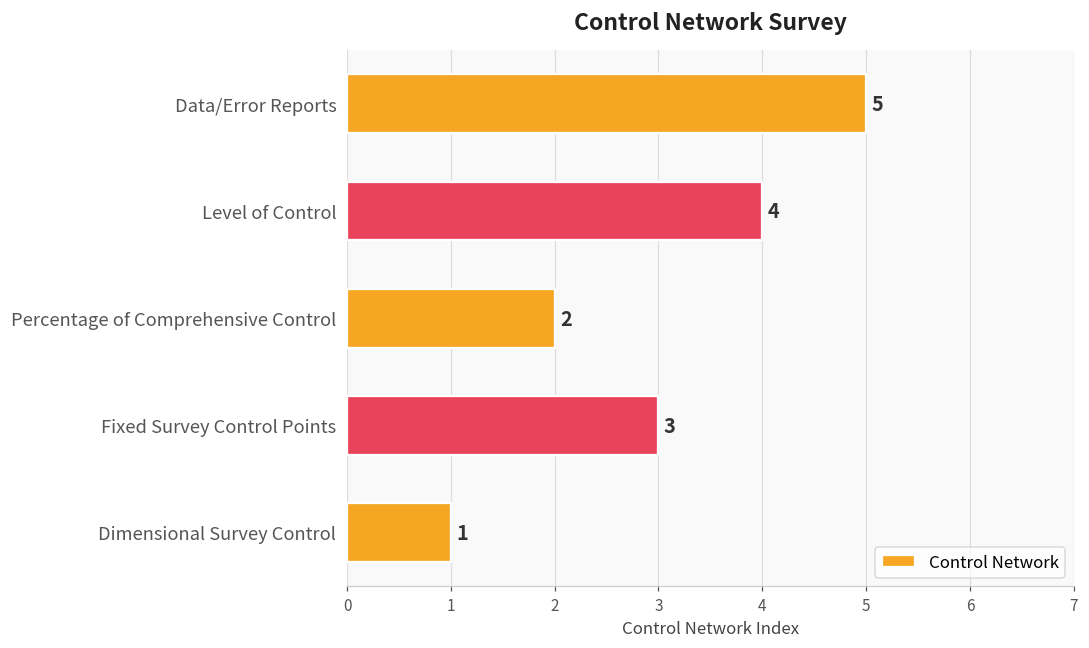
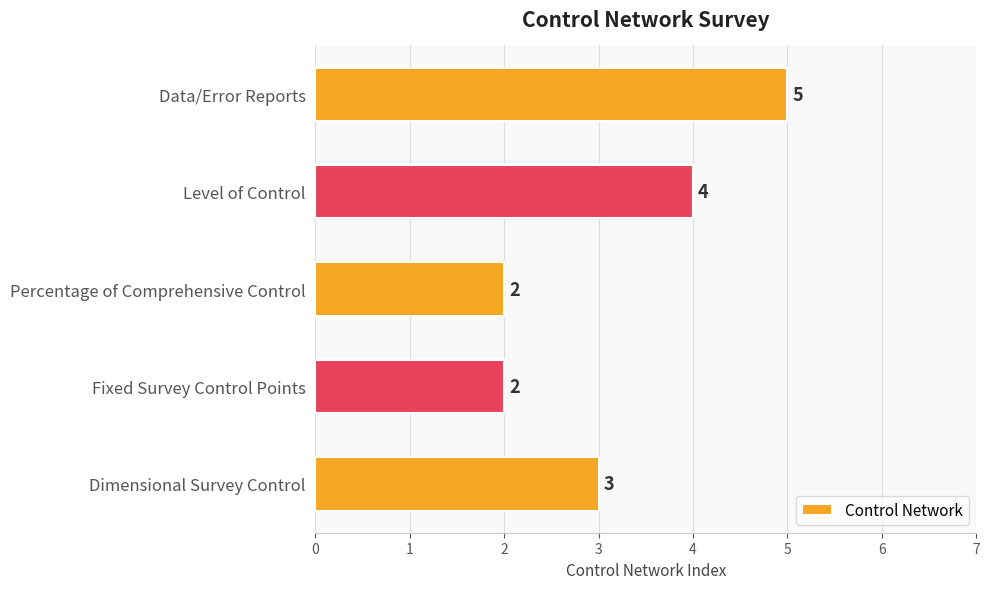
  {
    "Data/Error Reports": 5,
    "Level of Control": 4,
    "Percentage of Comprehensive Control": 2,
-   "Fixed Survey Control Points": 3,
-   "Dimensional Survey Control": 1
+   "Fixed Survey Control Points": 2,
+   "Dimensional Survey Control": 3
  }
